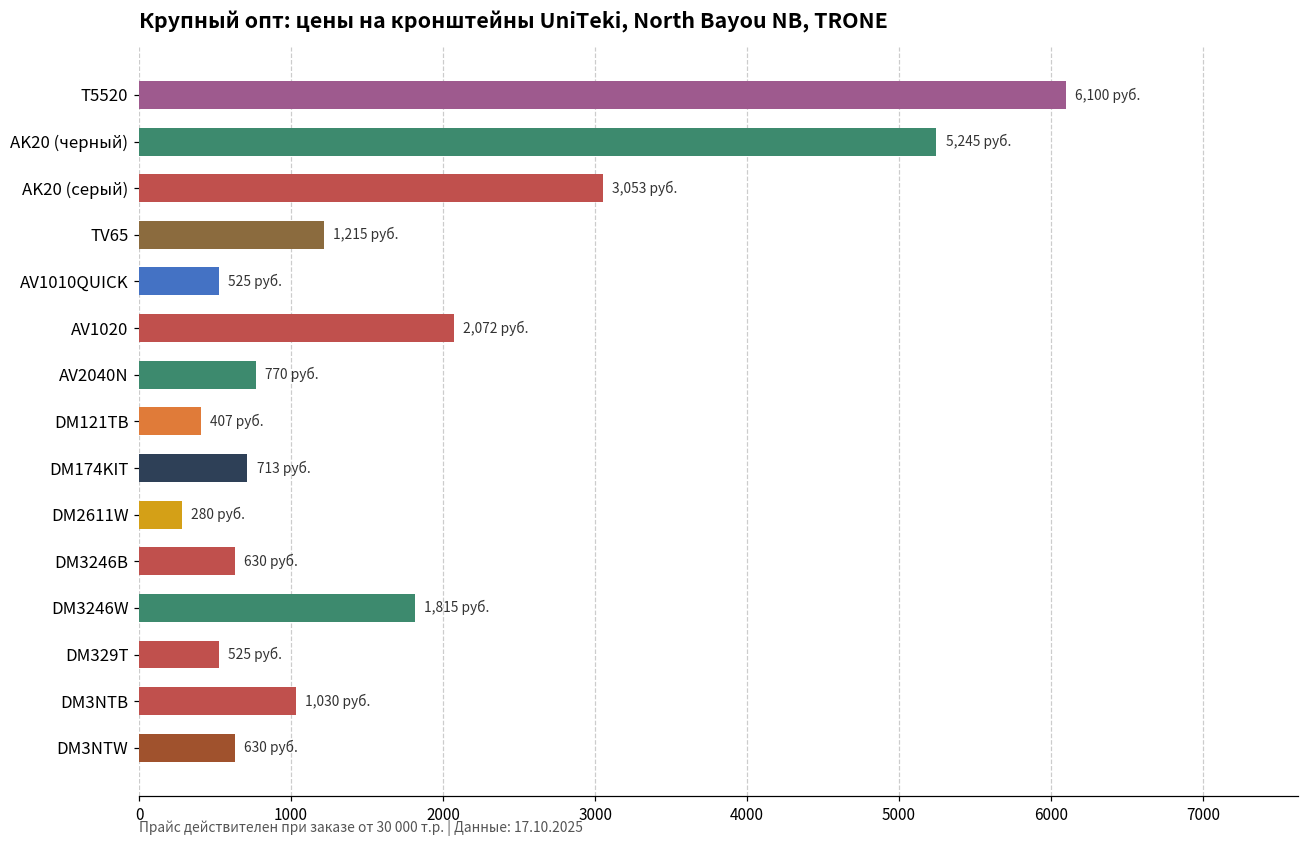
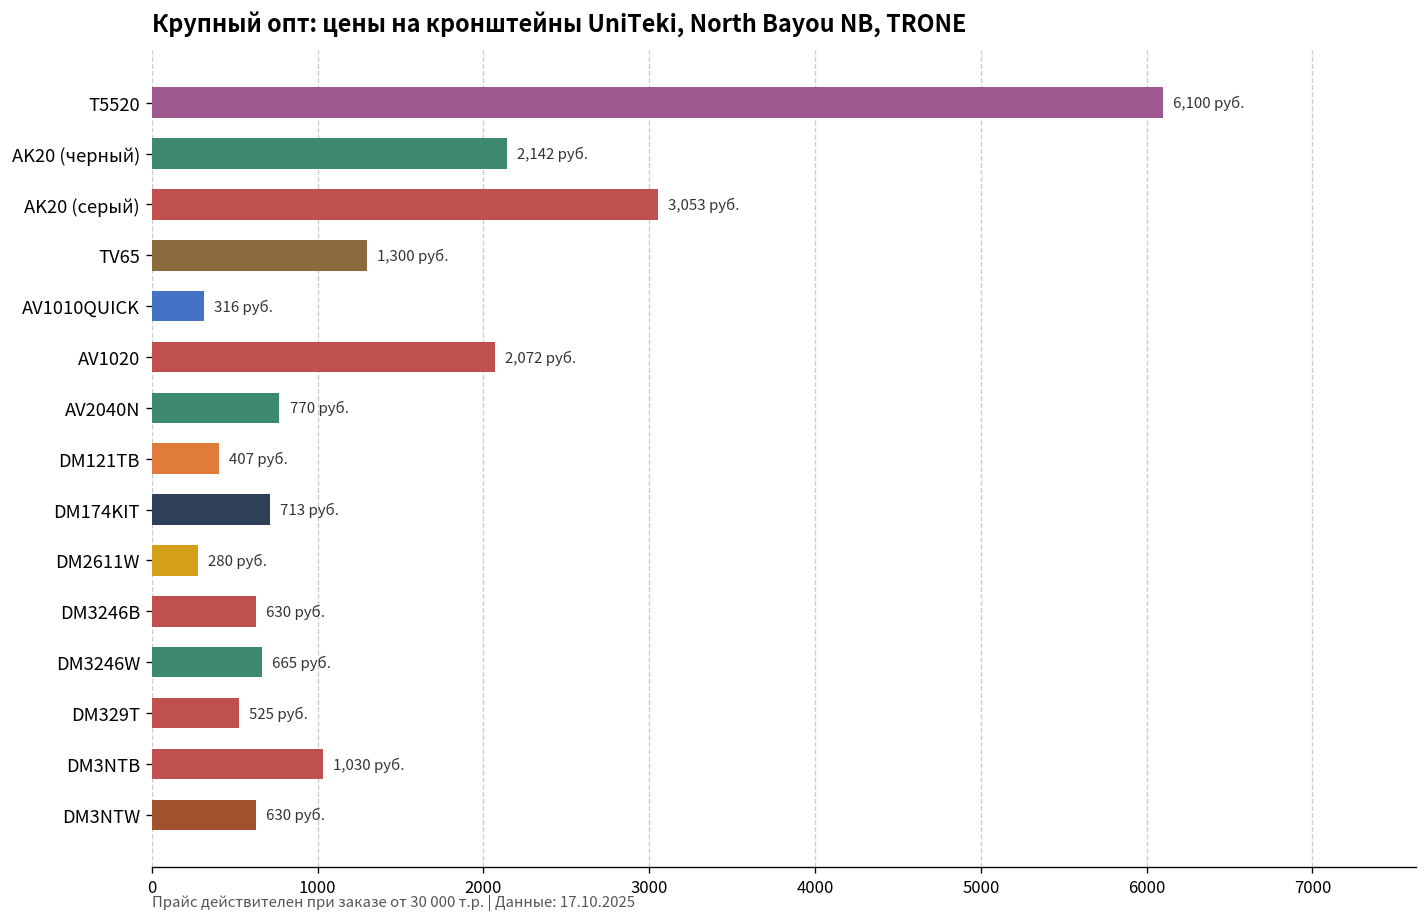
  {
    "T5520": "6,100",
-   "AK20 (черный)": "5,245",
+   "AK20 (черный)": "2,142",
    "AK20 (серый)": "3,053",
-   "TV65": "1,215",
-   "AV1010QUICK": "525",
+   "TV65": "1,300",
+   "AV1010QUICK": "316",
    "AV1020": "2,072",
    "AV2040N": "770",
    "DM121TB": "407",
    "DM174KIT": "713",
    "DM2611W": "280",
    "DM3246B": "630",
-   "DM3246W": "1,815",
+   "DM3246W": "665",
    "DM329T": "525",
    "DM3NTB": "1,030",
    "DM3NTW": "630"
  }
